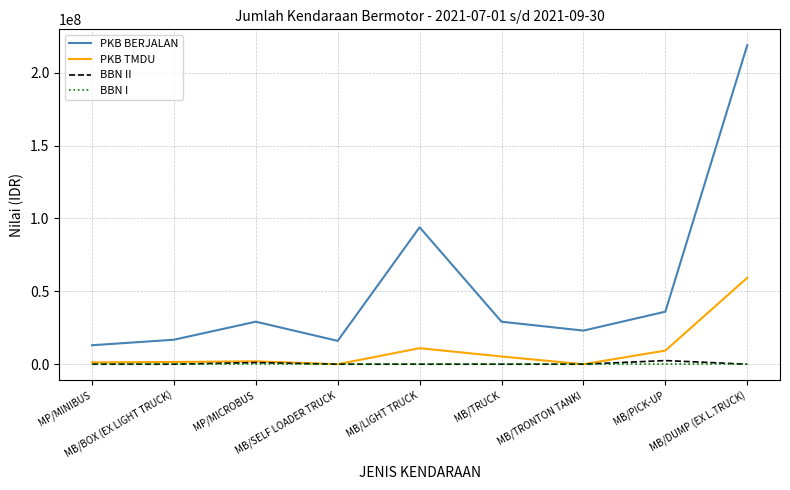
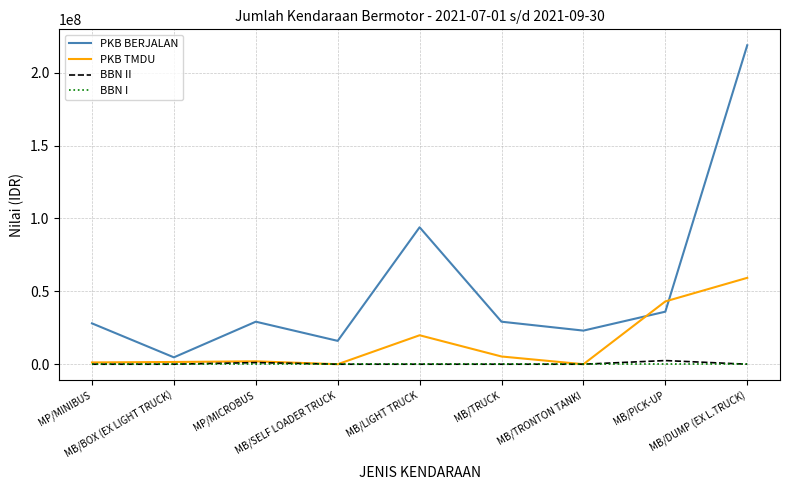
  {
    "PKB BERJALAN": {
-     "MP/MINIBUS": 13000000,
-     "MB/BOX (EX LIGHT TRUCK)": 17000000,
+     "MP/MINIBUS": 28000000,
+     "MB/BOX (EX LIGHT TRUCK)": 5000000,
      "MP/MICROBUS": 29000000,
      "MB/SELF LOADER TRUCK": 16000000,
      "MB/LIGHT TRUCK": 94000000,
      "MB/TRUCK": 29000000,
      "MB/TRONTON TANKI": 23000000,
      "MB/PICK-UP": 36000000,
      "MB/DUMP (EX L.TRUCK)": 219000000
    },
    "PKB TMDU": {
-     "MB/LIGHT TRUCK": 11000000,
+     "MB/LIGHT TRUCK": 20000000,
      "MB/TRUCK": 5000000,
-     "MB/PICK-UP": 9000000,
+     "MB/PICK-UP": 43000000,
      "MB/DUMP (EX L.TRUCK)": 59000000
    },
    "BBN II": {
      "MB/PICK-UP": 3000000
    },
    "BBN I": {
      "MB/PICK-UP": 0
    }
  }
